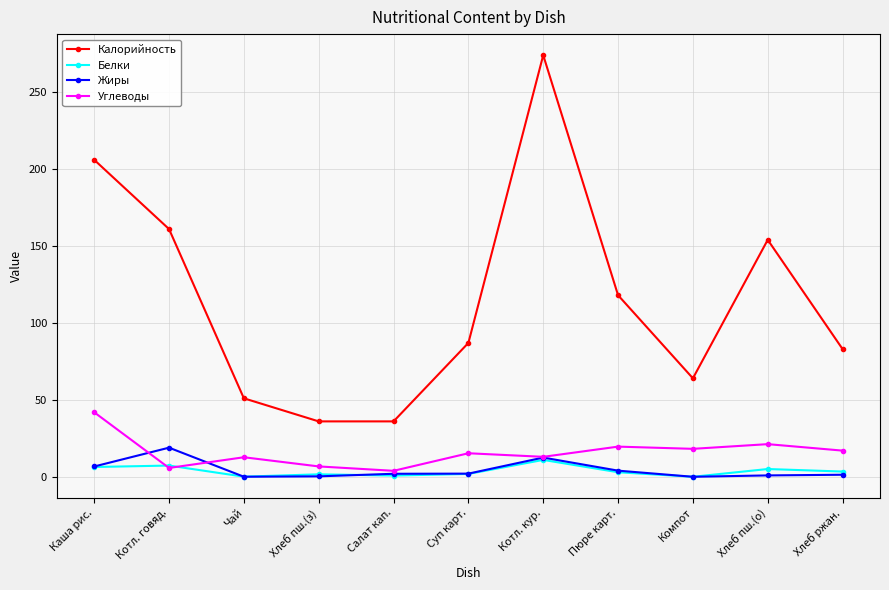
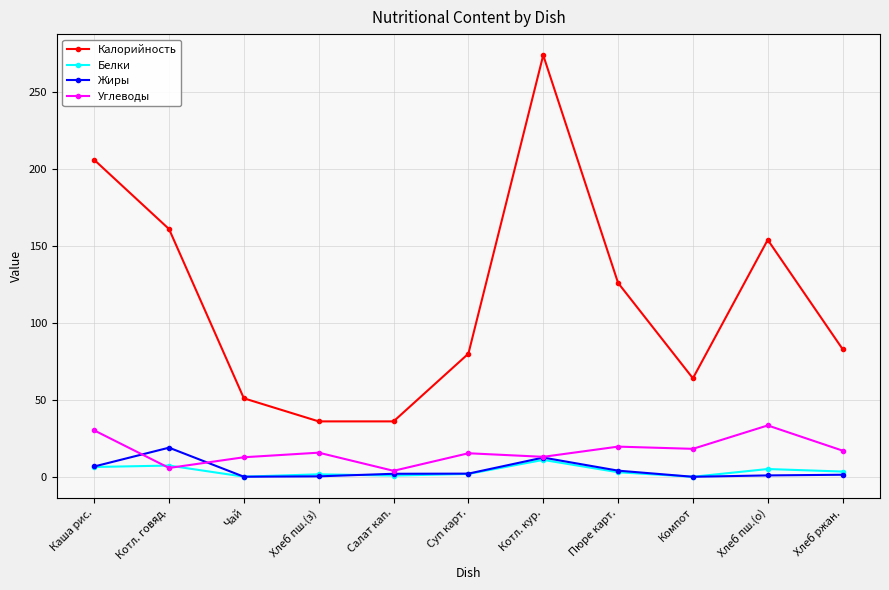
  {
    "Калорийность": {
      "Каша рис.": 206,
      "Котл. говяд.": 161,
      "Чай": 51,
      "Хлеб пш.(з)": 36,
      "Салат кап.": 36,
-     "Суп карт.": 87,
+     "Суп карт.": 80,
      "Котл. кур.": 274,
-     "Пюре карт.": 118,
+     "Пюре карт.": 126,
      "Компот": 64,
      "Хлеб пш.(о)": 154,
      "Хлеб ржан.": 83
    },
    "Белки": {
      "Хлеб пш.(о)": 5,
      "Хлеб ржан.": 3
    },
    "Жиры": {
      "Котл. говяд.": 19,
      "Хлеб пш.(о)": 1,
      "Хлеб ржан.": 1
    },
    "Углеводы": {
-     "Каша рис.": 42,
+     "Каша рис.": 30,
      "Чай": 13,
-     "Хлеб пш.(з)": 7,
+     "Хлеб пш.(з)": 16,
      "Салат кап.": 4,
      "Суп карт.": 15,
      "Пюре карт.": 20,
      "Компот": 18,
-     "Хлеб пш.(о)": 21,
+     "Хлеб пш.(о)": 33,
      "Хлеб ржан.": 17
    }
  }
